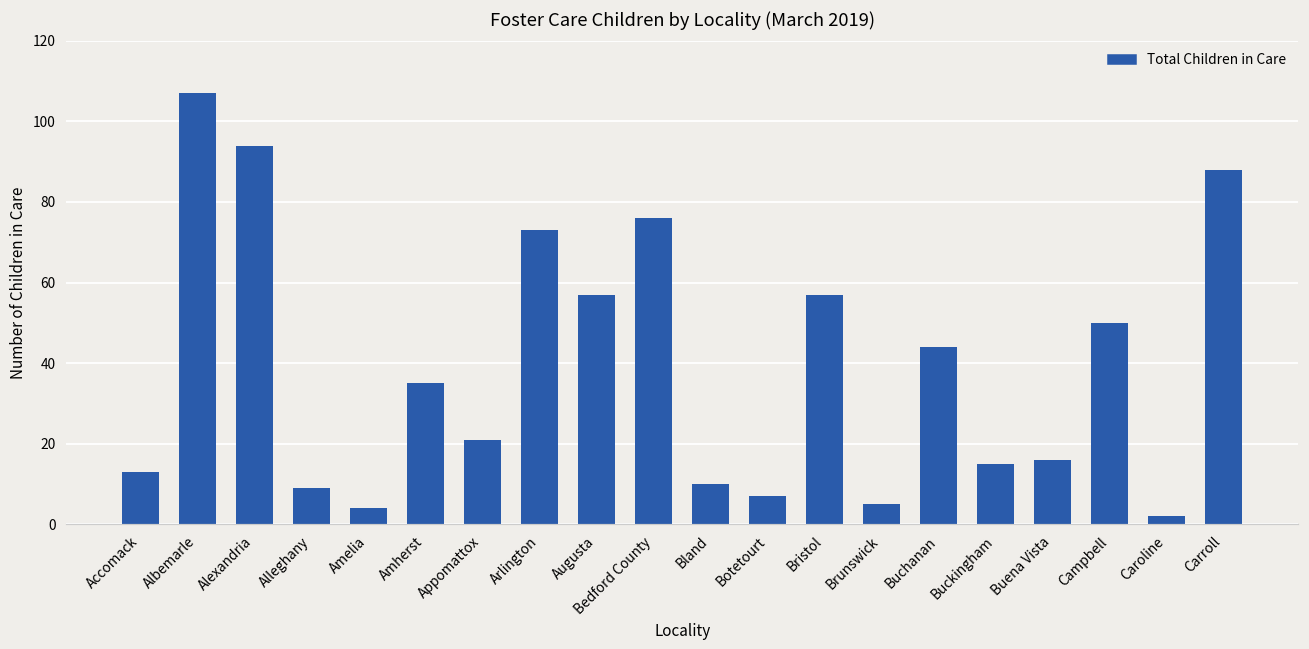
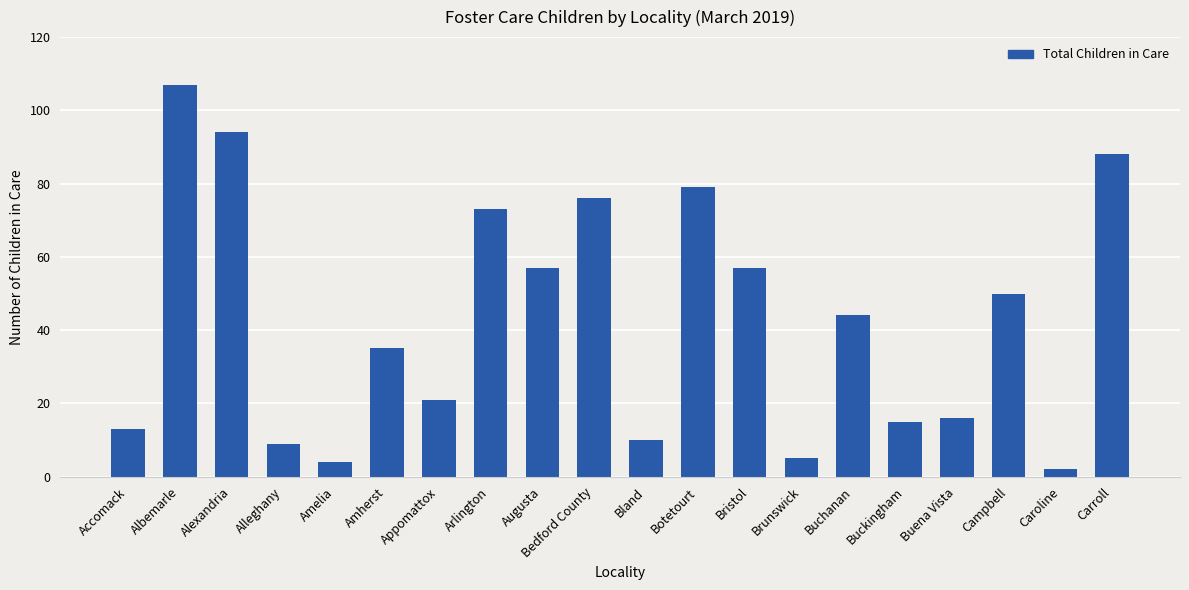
  {
    "Accomack": 13,
    "Albemarle": 107,
    "Alexandria": 94,
    "Alleghany": 9,
    "Amelia": 4,
    "Amherst": 35,
    "Appomattox": 21,
    "Arlington": 73,
    "Augusta": 57,
    "Bedford County": 76,
    "Bland": 10,
-   "Botetourt": 7,
+   "Botetourt": 79,
    "Bristol": 57,
    "Brunswick": 5,
    "Buchanan": 44,
    "Buckingham": 15,
    "Buena Vista": 16,
    "Campbell": 50,
    "Caroline": 2,
    "Carroll": 88
  }
